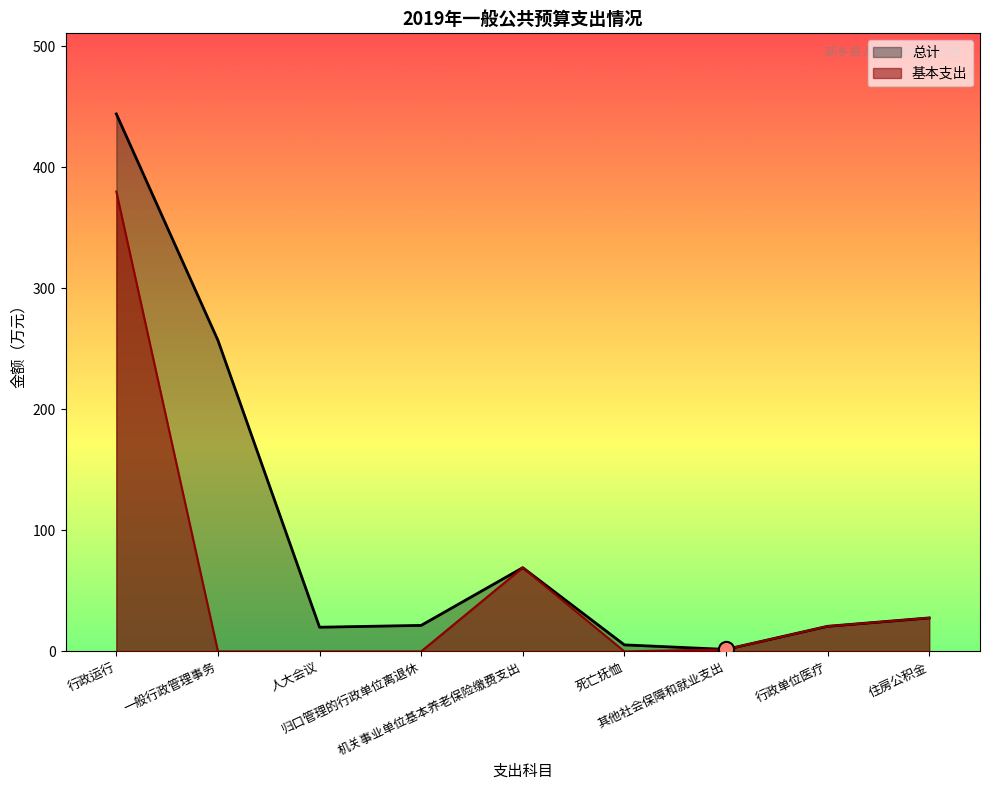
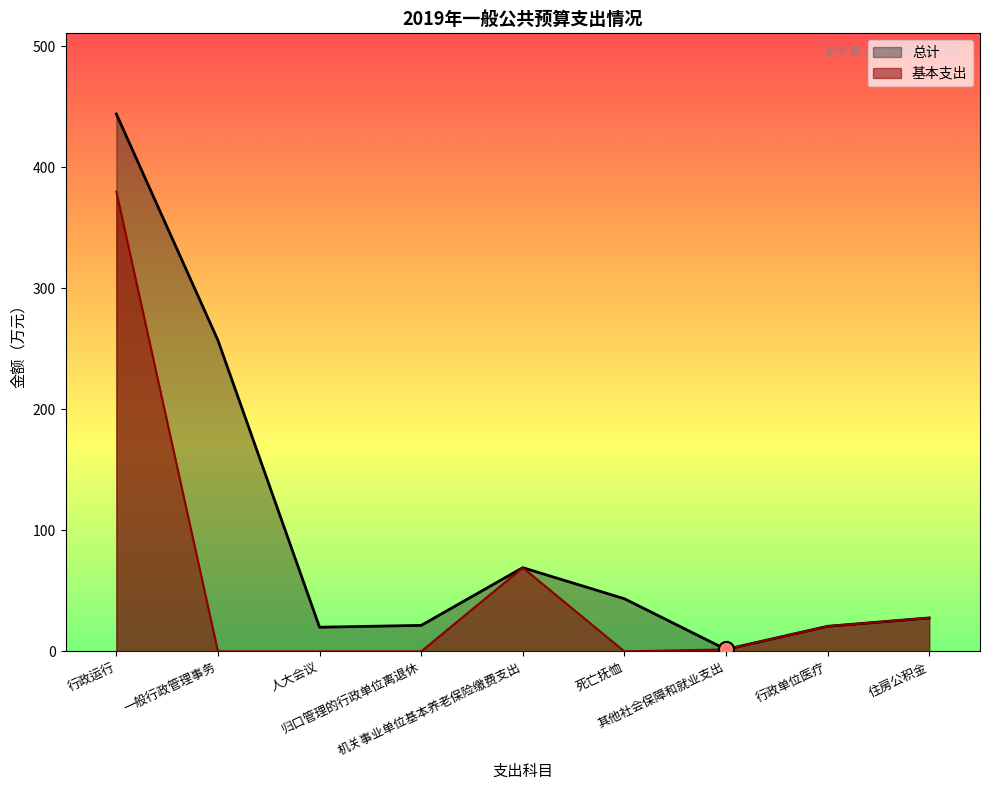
  {
    "总计": {
      "行政运行": 444,
      "一般行政管理事务": 257,
      "人大会议": 20,
      "归口管理的行政单位离退休": 22,
-     "死亡抚恤": 5
+     "死亡抚恤": 44
    },
    "基本支出": {
      "行政运行": 380,
      "一般行政管理事务": 0,
      "人大会议": 0,
      "归口管理的行政单位离退休": 0,
      "死亡抚恤": 0
    }
  }
